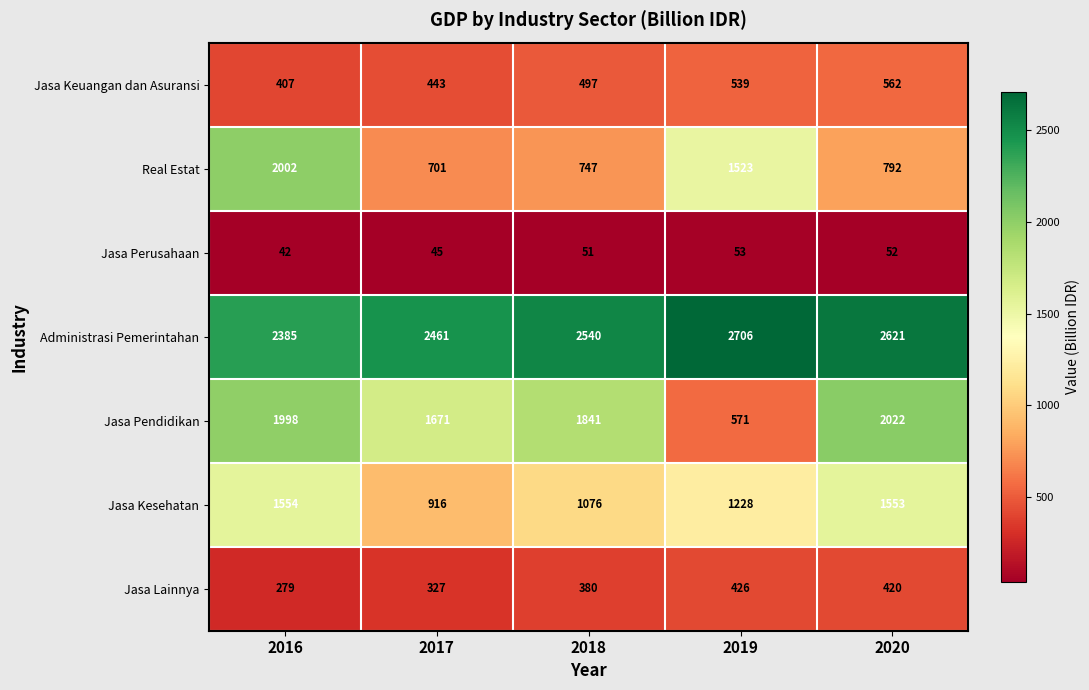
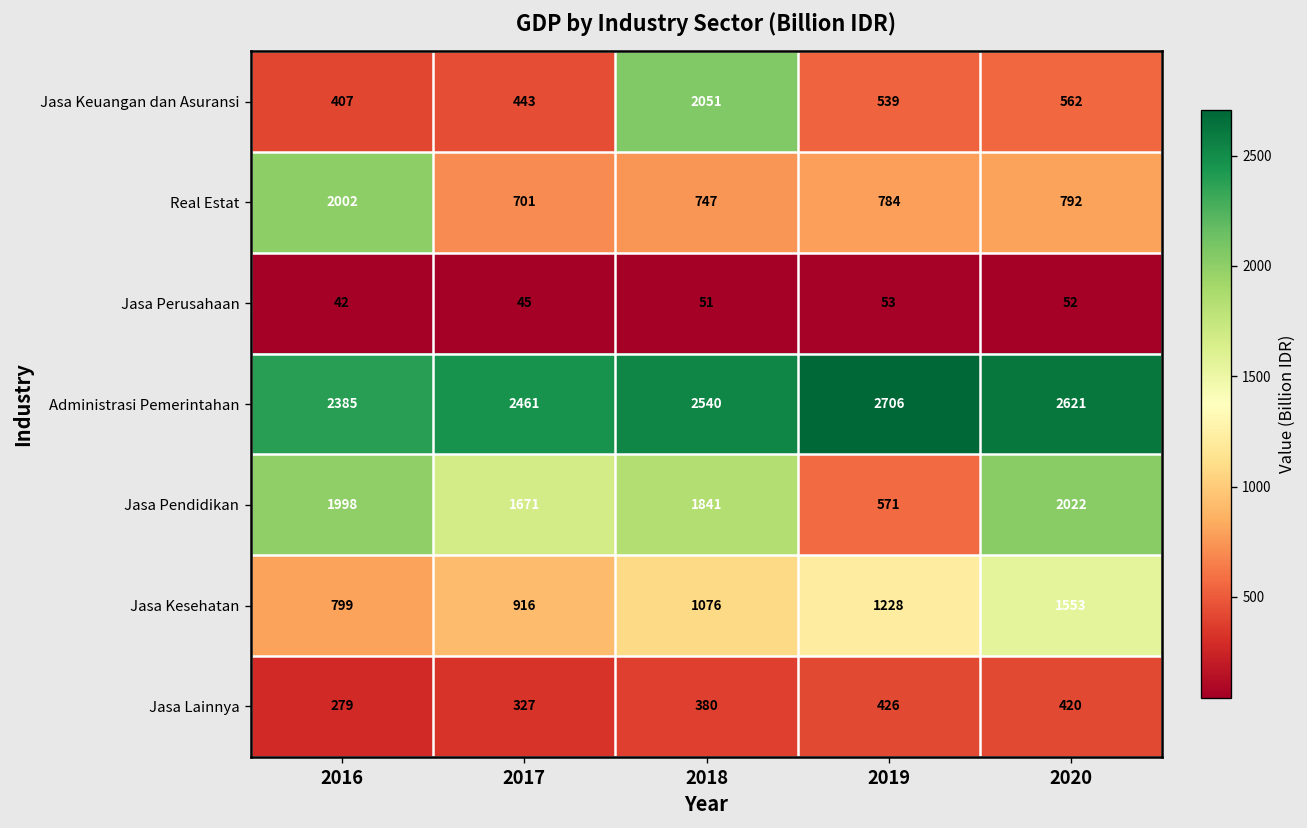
  {
    "Jasa Keuangan dan Asuransi": {
      "2016": 407,
      "2017": 443,
-     "2018": 497,
+     "2018": 2051,
      "2019": 539,
      "2020": 562
    },
    "Real Estat": {
      "2016": 2002,
      "2017": 701,
      "2018": 747,
-     "2019": 1523,
+     "2019": 784,
      "2020": 792
    },
    "Jasa Perusahaan": {
      "2016": 42,
      "2017": 45,
      "2018": 51,
      "2019": 53,
      "2020": 52
    },
    "Administrasi Pemerintahan": {
      "2016": 2385,
      "2017": 2461,
      "2018": 2540,
      "2019": 2706,
      "2020": 2621
    },
    "Jasa Pendidikan": {
      "2016": 1998,
      "2017": 1671,
      "2018": 1841,
      "2019": 571,
      "2020": 2022
    },
    "Jasa Kesehatan": {
-     "2016": 1554,
+     "2016": 799,
      "2017": 916,
      "2018": 1076,
      "2019": 1228,
      "2020": 1553
    },
    "Jasa Lainnya": {
      "2016": 279,
      "2017": 327,
      "2018": 380,
      "2019": 426,
      "2020": 420
    }
  }
